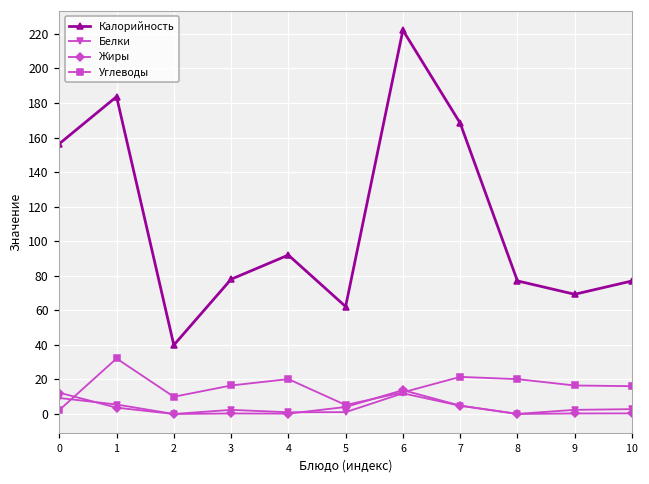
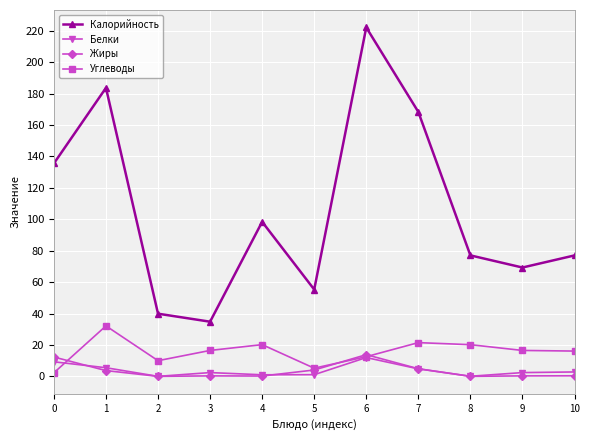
  {
    "Калорийность": {
-     "0": 156,
+     "0": 136,
      "1": 184,
      "2": 40,
-     "3": 78,
-     "4": 92,
-     "5": 62,
+     "3": 35,
+     "4": 98,
+     "5": 55,
      "6": 222,
      "7": 168,
      "8": 77,
      "9": 69,
      "10": 77
    }
  }
